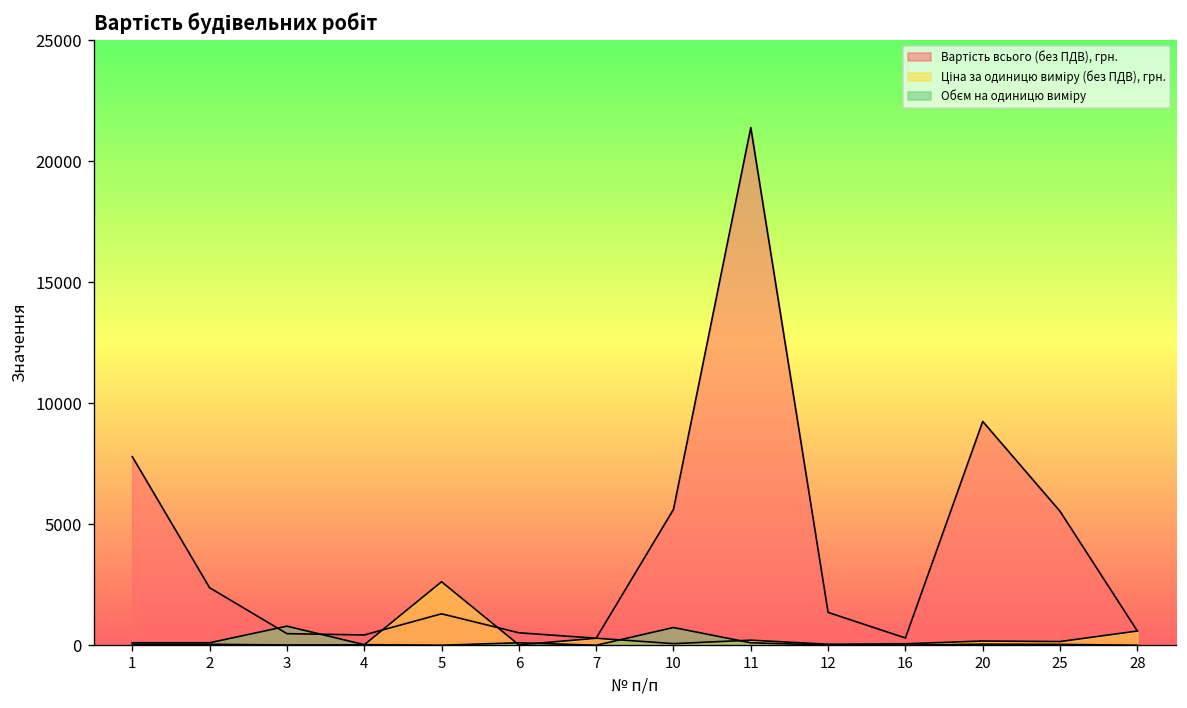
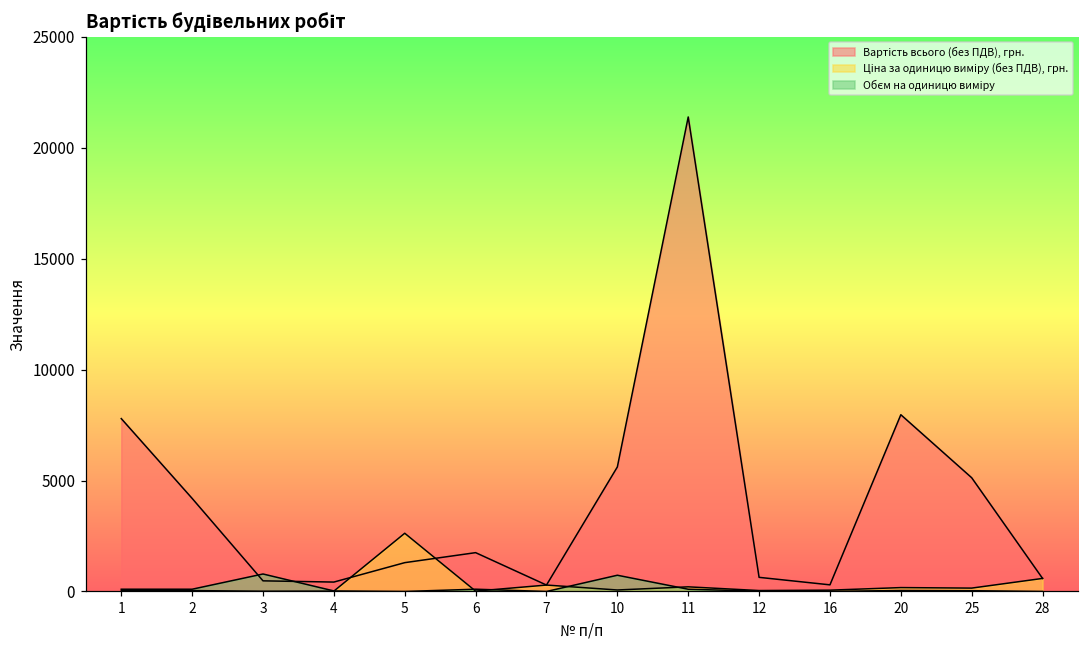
  {
    "Вартість всього (без ПДВ), грн.": {
      "1": 7800,
-     "2": 2400,
+     "2": 4200,
      "3": 500,
      "4": 400,
      "5": 1300,
-     "6": 500,
+     "6": 1800,
      "10": 5600,
      "11": 21400,
-     "12": 1400,
+     "12": 600,
      "16": 300,
-     "20": 9200,
-     "25": 5500
+     "20": 8000,
+     "25": 5100
    },
    "Ціна за одиницю виміру (без ПДВ), грн.": {
      "3": 0,
      "5": 2600,
      "10": 100,
      "20": 200
    },
    "Обєм на одиницю виміру": {
      "3": 800,
      "5": 0,
      "7": 0,
      "10": 700,
      "20": 0,
      "28": 0
    }
  }
